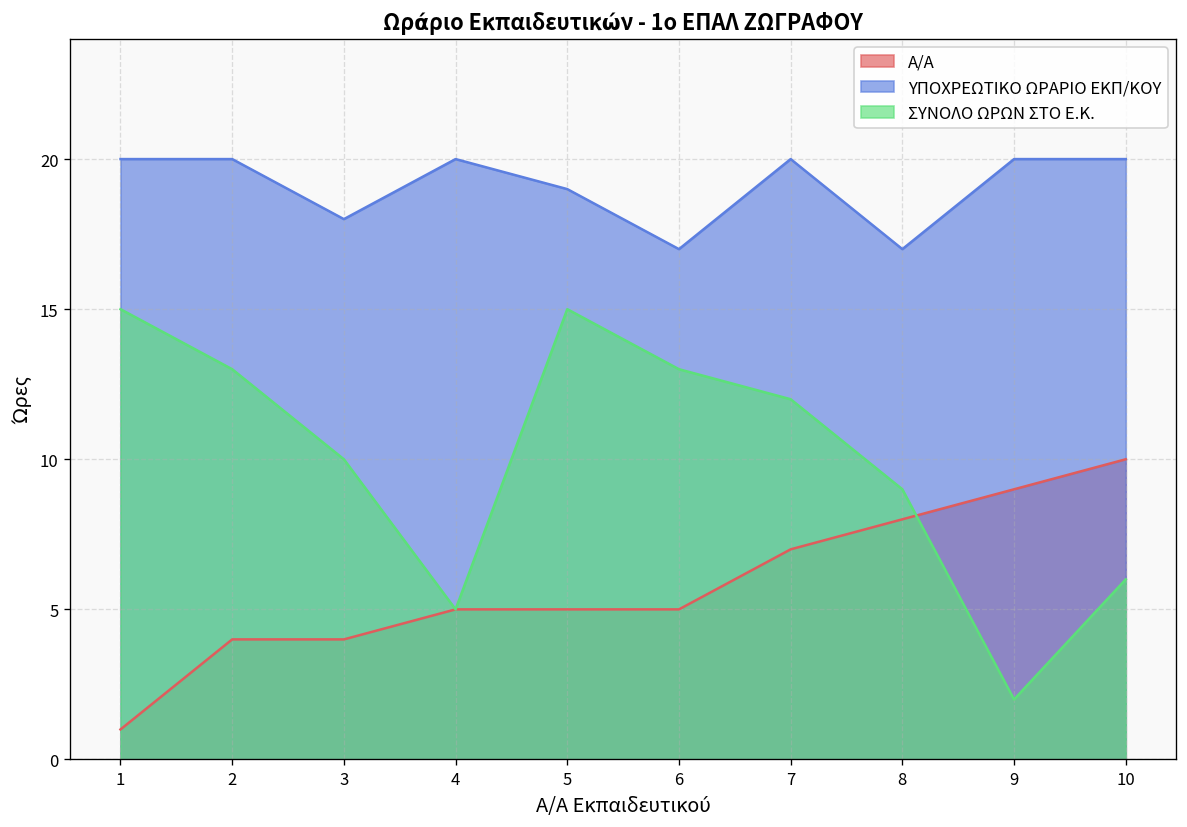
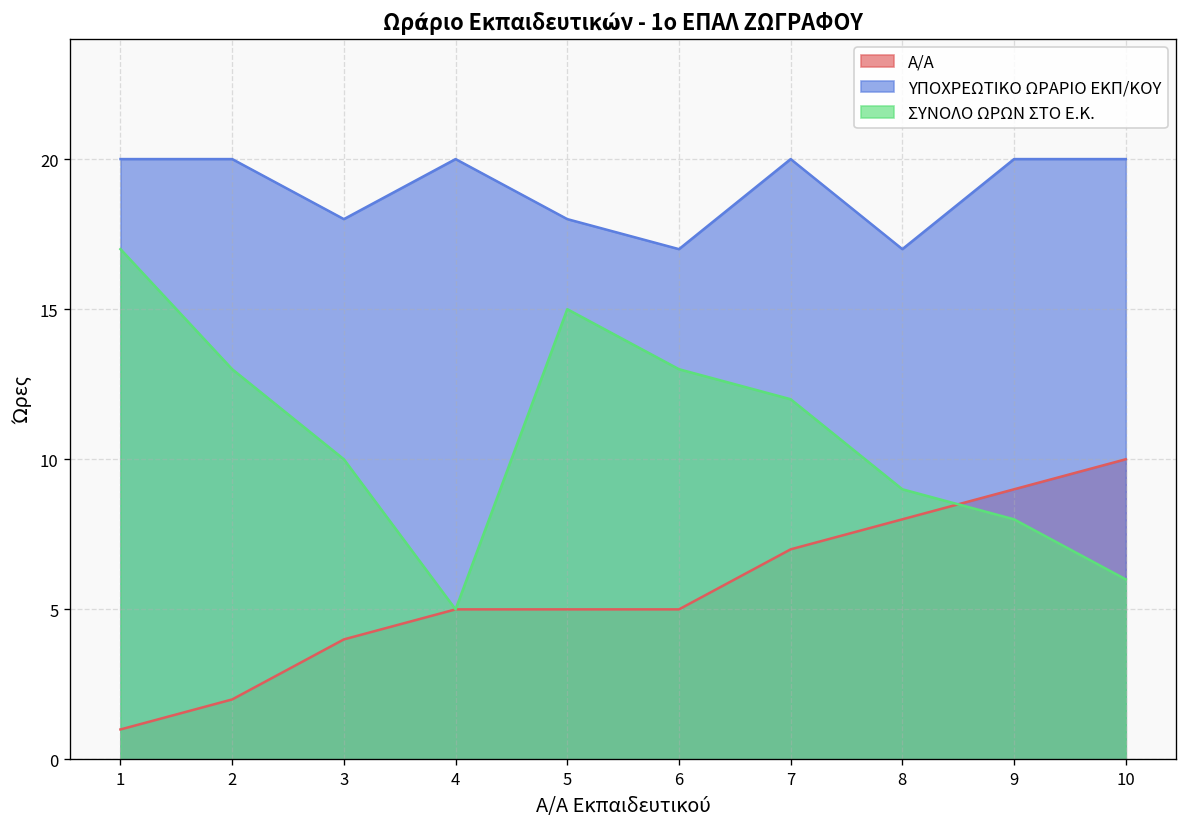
  {
    "Α/Α": {
      "1": 1,
-     "2": 4,
+     "2": 2,
      "3": 4,
      "5": 5,
      "6": 5,
      "7": 7,
      "8": 8,
      "9": 9,
      "10": 10
    },
    "ΥΠΟΧΡΕΩΤΙΚΟ ΩΡΑΡΙΟ ΕΚΠ/ΚΟΥ": {
      "1": 20,
      "2": 20,
      "3": 18,
      "4": 20,
-     "5": 19,
+     "5": 18,
      "6": 17,
      "7": 20,
      "8": 17,
      "9": 20,
      "10": 20
    },
    "ΣΥΝΟΛΟ ΩΡΩΝ ΣΤΟ Ε.Κ.": {
-     "1": 15,
+     "1": 17,
      "2": 13,
      "3": 10,
      "5": 15,
      "6": 13,
      "7": 12,
      "8": 9,
-     "9": 2,
+     "9": 8,
      "10": 6
    }
  }
